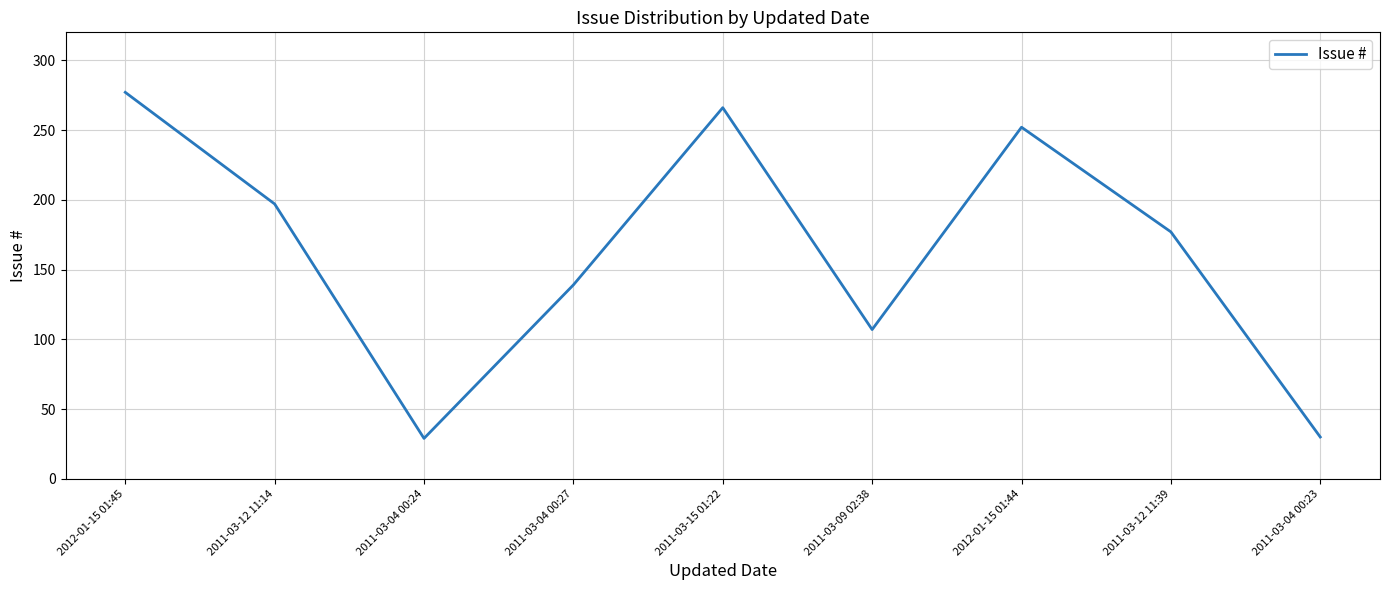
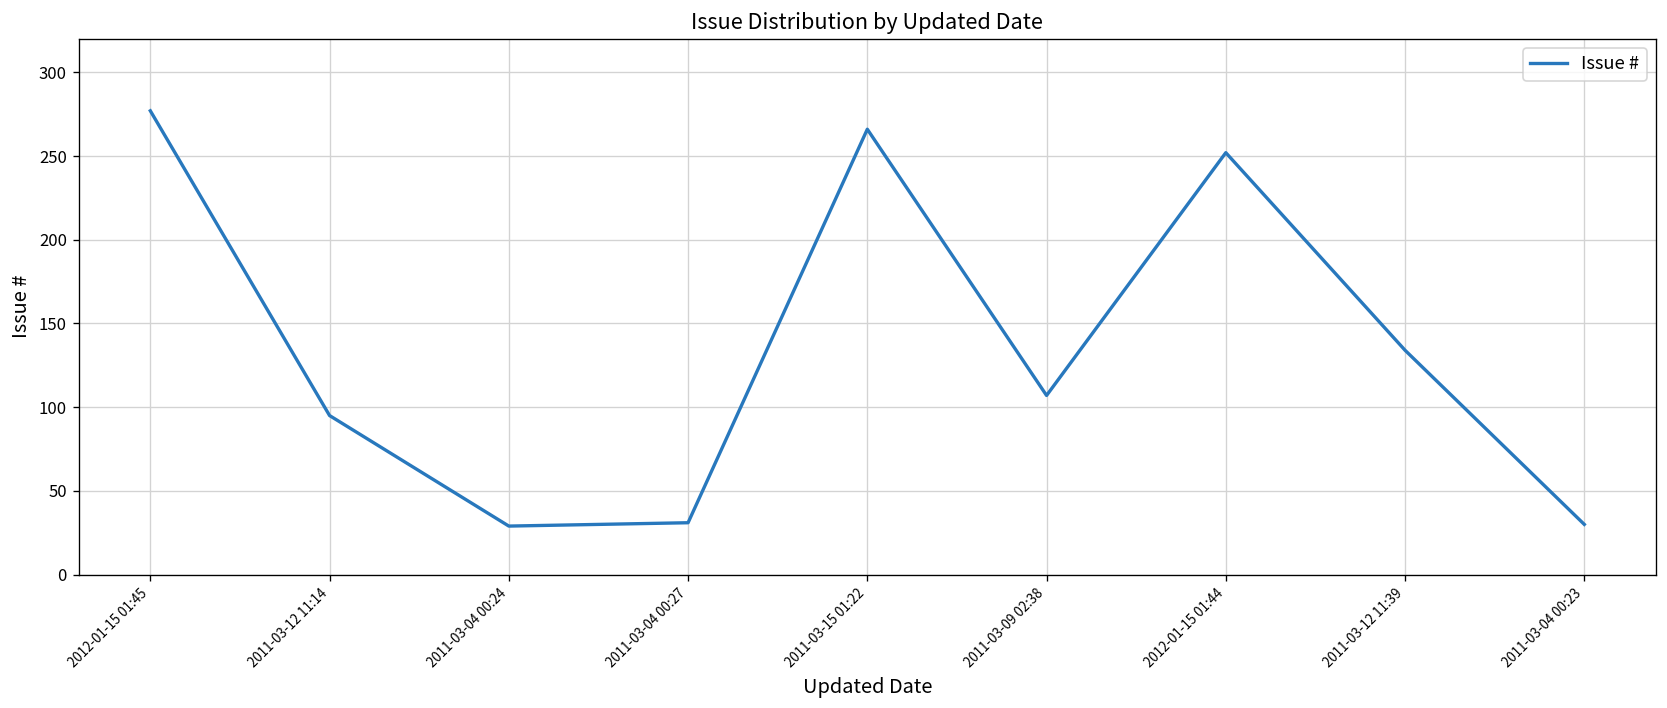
  {
    "2012-01-15 01:45": 277,
-   "2011-03-12 11:14": 197,
+   "2011-03-12 11:14": 95,
    "2011-03-04 00:24": 29,
-   "2011-03-04 00:27": 139,
+   "2011-03-04 00:27": 31,
    "2011-03-15 01:22": 266,
    "2011-03-09 02:38": 107,
    "2012-01-15 01:44": 252,
-   "2011-03-12 11:39": 177,
+   "2011-03-12 11:39": 134,
    "2011-03-04 00:23": 30
  }
